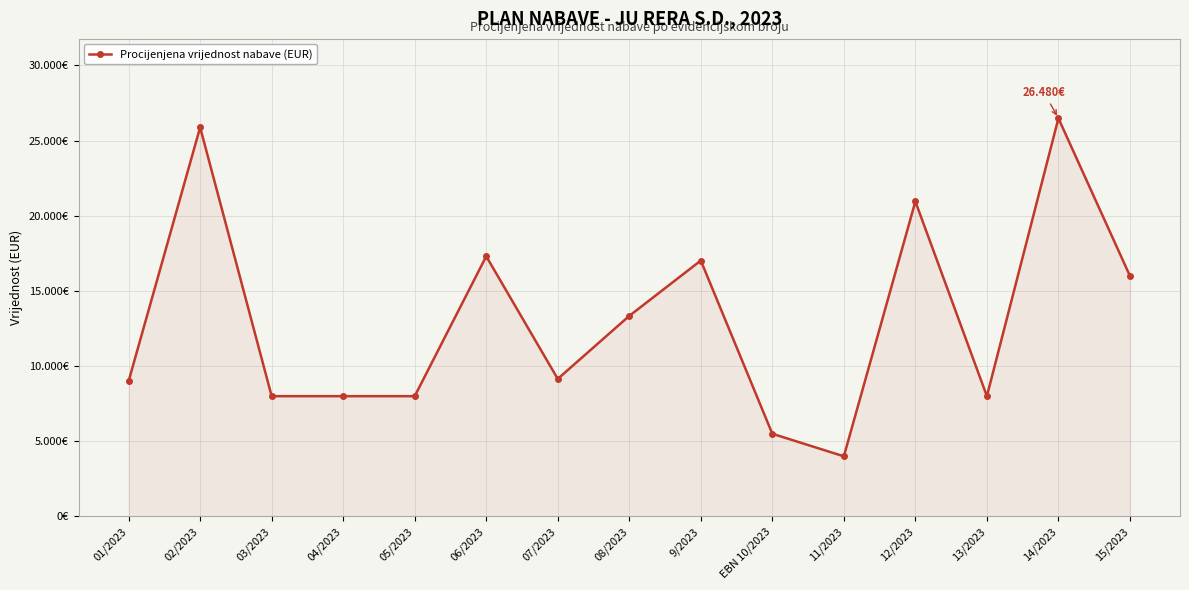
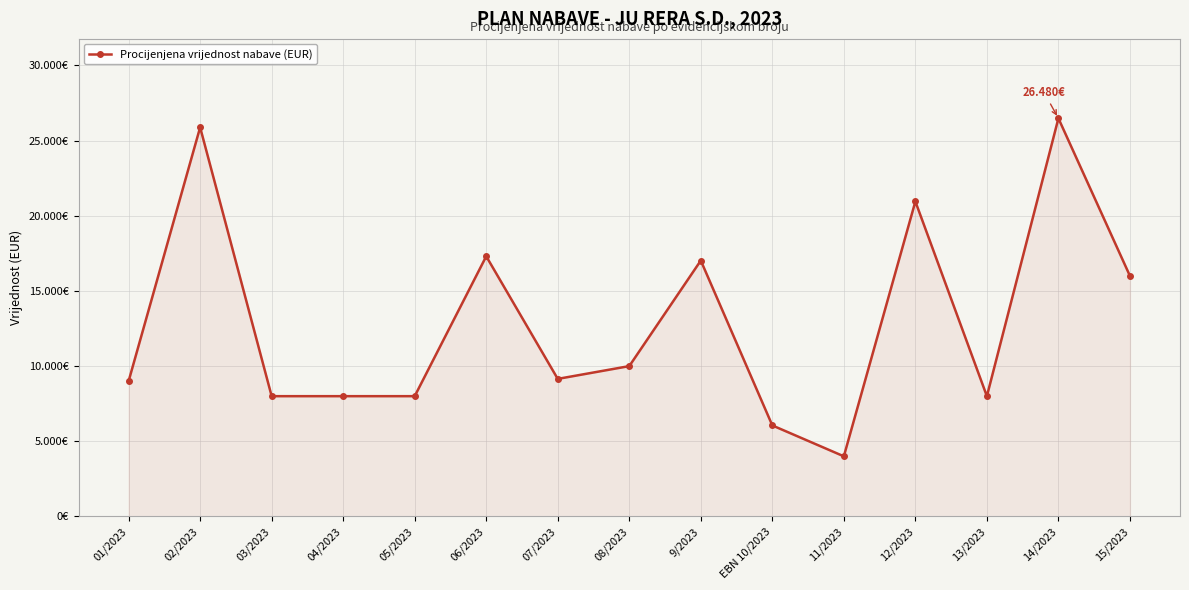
  {
    "01/2023": "9.0€",
    "02/2023": "25.9€",
    "03/2023": "8.0€",
    "04/2023": "8.0€",
    "05/2023": "8.0€",
    "06/2023": "17.3€",
    "07/2023": "9.2€",
-   "08/2023": "13.3€",
+   "08/2023": "10.0€",
    "9/2023": "17.0€",
-   "EBN 10/2023": "5.5€",
+   "EBN 10/2023": "6.1€",
    "11/2023": "4.0€",
    "12/2023": "21.0€",
    "13/2023": "8.0€",
    "15/2023": "16.0€"
  }
